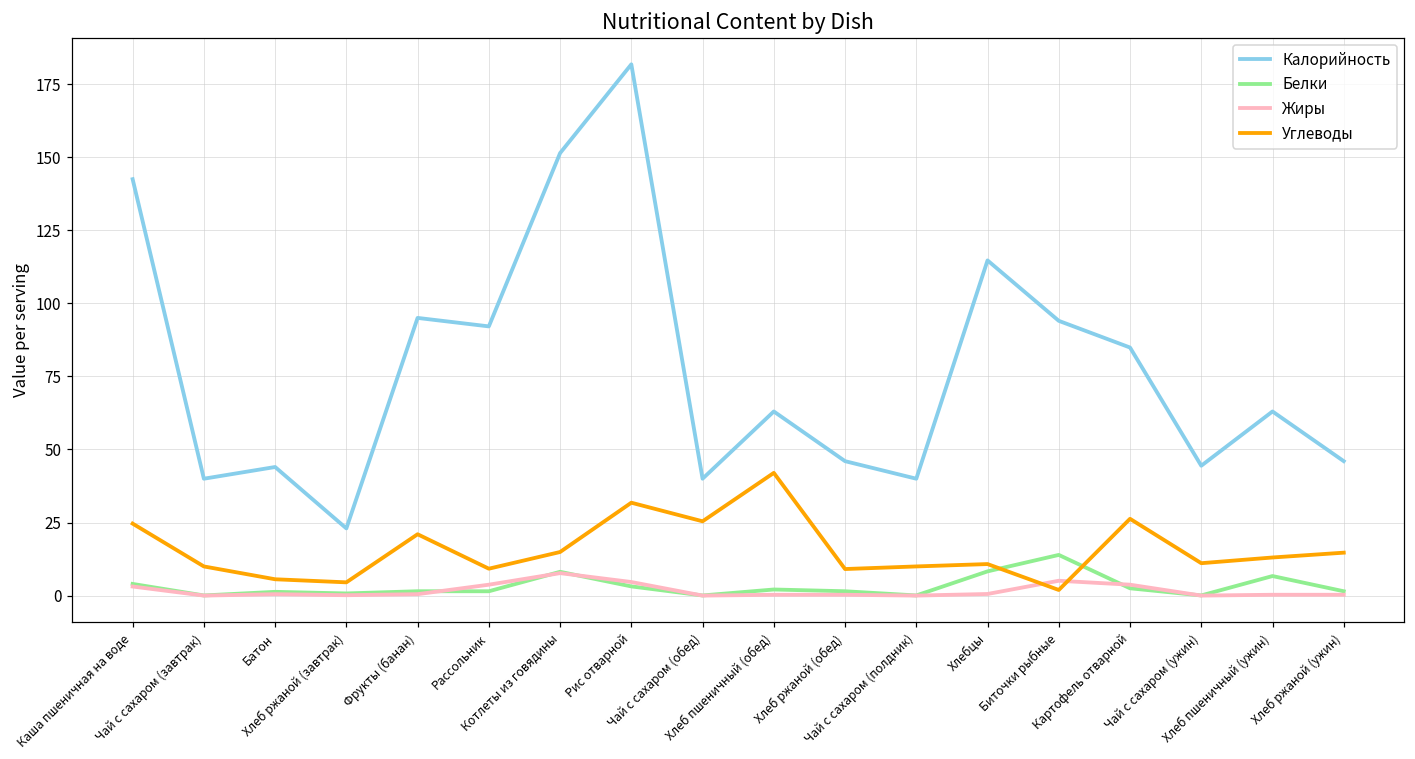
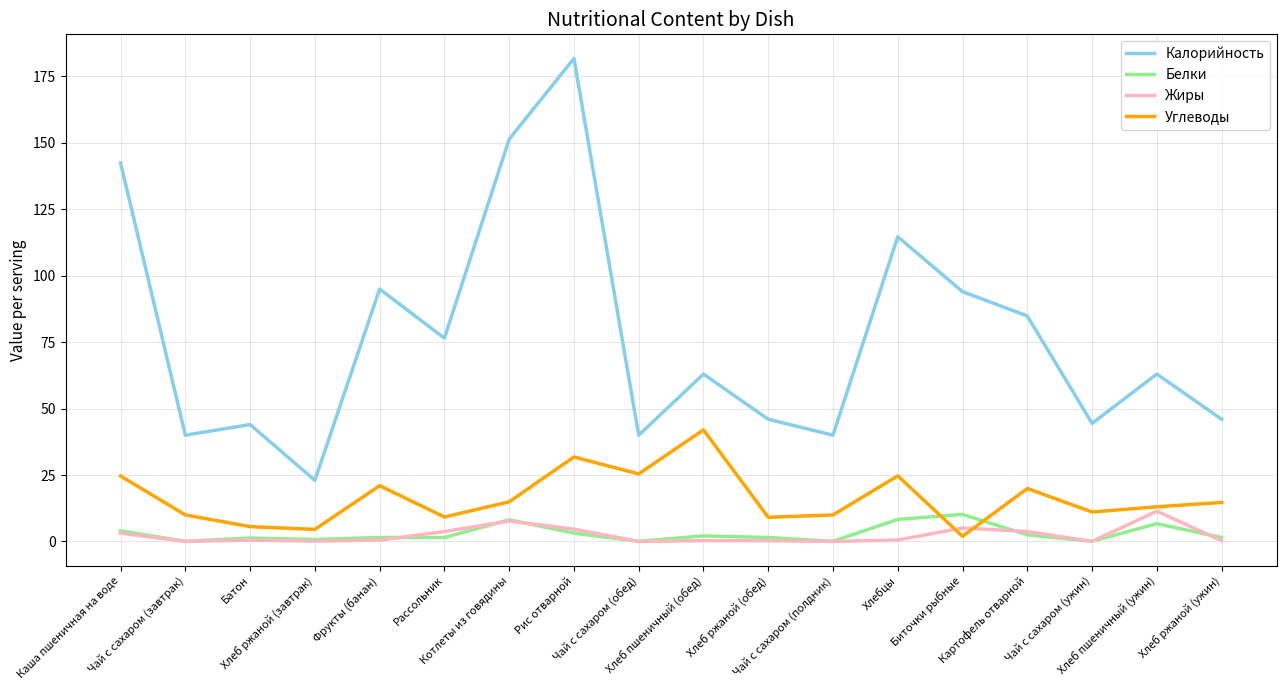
  {
    "Калорийность": {
      "Каша пшеничная на воде": 142,
      "Чай с сахаром (завтрак)": 40,
      "Батон": 44,
      "Хлеб ржаной (завтрак)": 23,
      "Фрукты (банан)": 95,
-     "Рассольник": 92,
+     "Рассольник": 77,
      "Котлеты из говядины": 151,
      "Рис отварной": 182,
      "Чай с сахаром (обед)": 40,
      "Хлеб пшеничный (обед)": 63,
      "Хлеб ржаной (обед)": 46,
      "Чай с сахаром (полдник)": 40,
      "Хлебцы": 115,
      "Биточки рыбные": 94,
      "Картофель отварной": 85,
      "Чай с сахаром (ужин)": 44,
      "Хлеб пшеничный (ужин)": 63,
      "Хлеб ржаной (ужин)": 46
    },
    "Белки": {
      "Фрукты (банан)": 2,
      "Рассольник": 1,
      "Рис отварной": 3,
      "Хлеб пшеничный (обед)": 2,
      "Хлеб ржаной (обед)": 2,
      "Хлебцы": 8,
-     "Биточки рыбные": 14,
+     "Биточки рыбные": 10,
      "Картофель отварной": 3,
      "Хлеб пшеничный (ужин)": 7,
      "Хлеб ржаной (ужин)": 2
    },
    "Жиры": {
      "Фрукты (банан)": 1,
      "Рассольник": 4,
      "Рис отварной": 5,
      "Хлеб пшеничный (обед)": 0,
      "Хлеб ржаной (обед)": 0,
      "Хлебцы": 1,
      "Биточки рыбные": 5,
      "Картофель отварной": 4,
-     "Хлеб пшеничный (ужин)": 0,
+     "Хлеб пшеничный (ужин)": 11,
      "Хлеб ржаной (ужин)": 0
    },
    "Углеводы": {
      "Каша пшеничная на воде": 25,
      "Чай с сахаром (завтрак)": 10,
      "Батон": 6,
      "Хлеб ржаной (завтрак)": 5,
      "Фрукты (банан)": 21,
      "Рассольник": 9,
      "Котлеты из говядины": 15,
      "Рис отварной": 32,
      "Чай с сахаром (обед)": 25,
      "Хлеб пшеничный (обед)": 42,
      "Хлеб ржаной (обед)": 9,
      "Чай с сахаром (полдник)": 10,
-     "Хлебцы": 11,
+     "Хлебцы": 25,
      "Биточки рыбные": 2,
-     "Картофель отварной": 26,
+     "Картофель отварной": 20,
      "Чай с сахаром (ужин)": 11,
      "Хлеб пшеничный (ужин)": 13,
      "Хлеб ржаной (ужин)": 15
    }
  }
